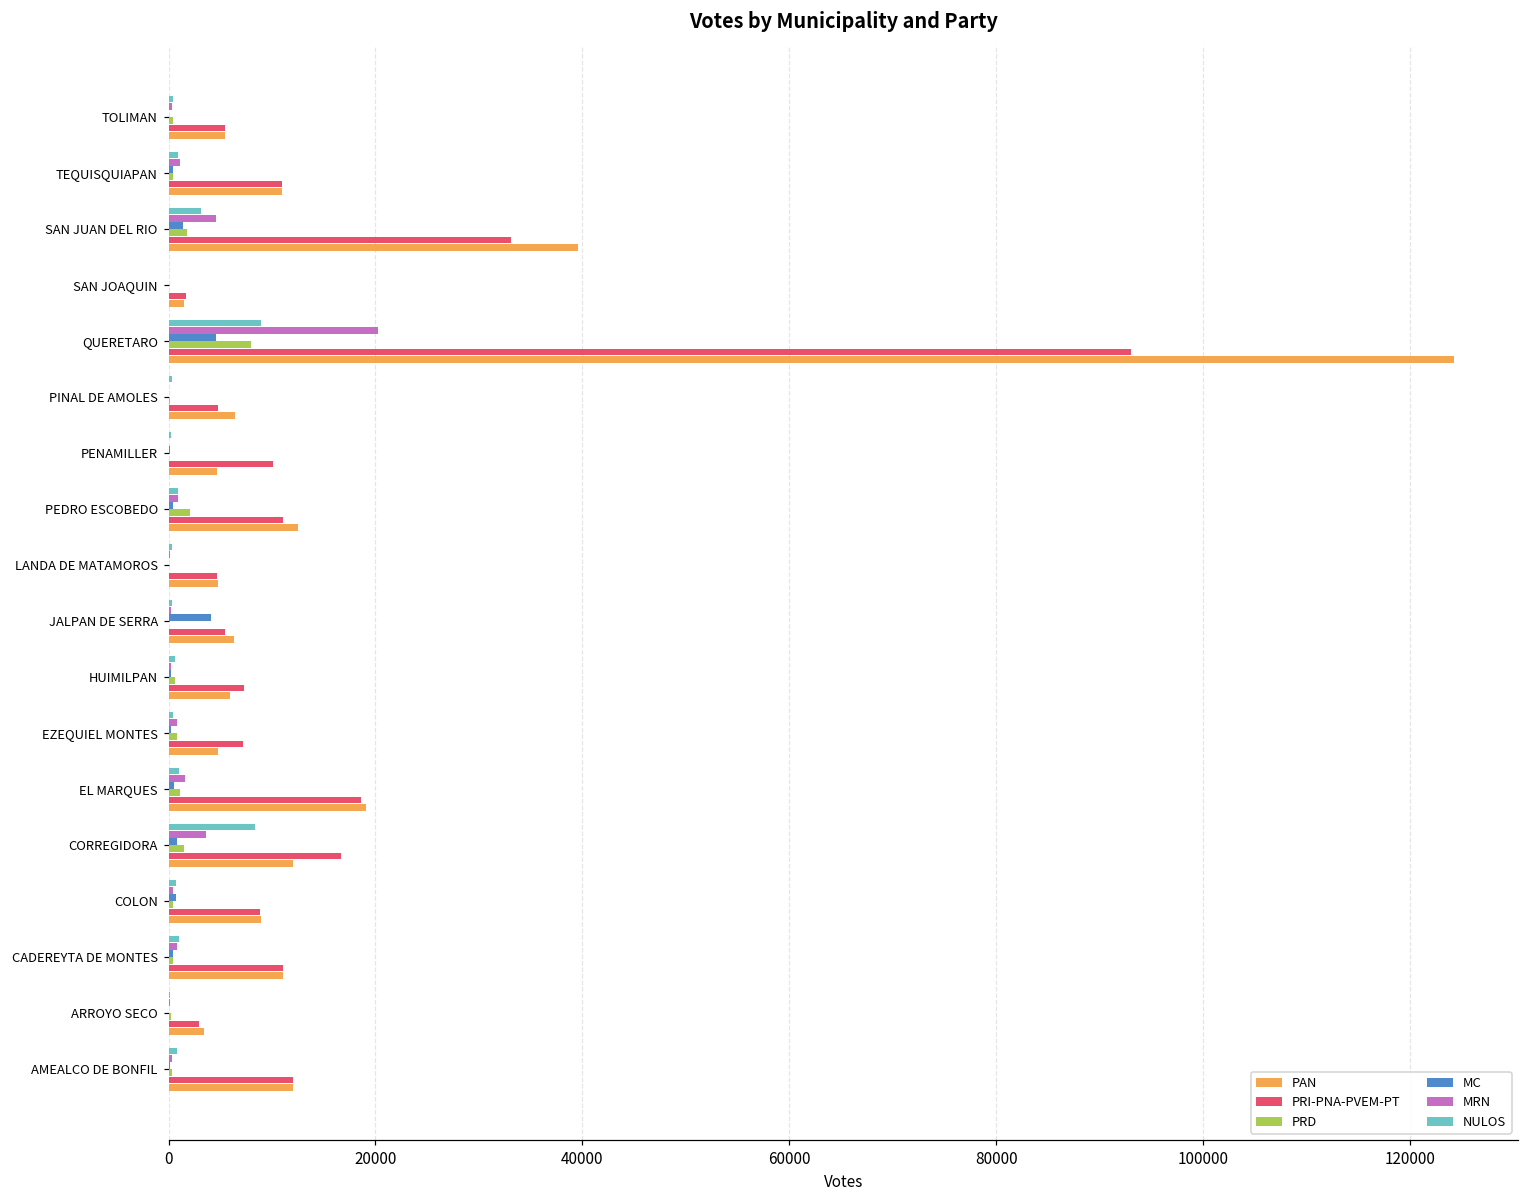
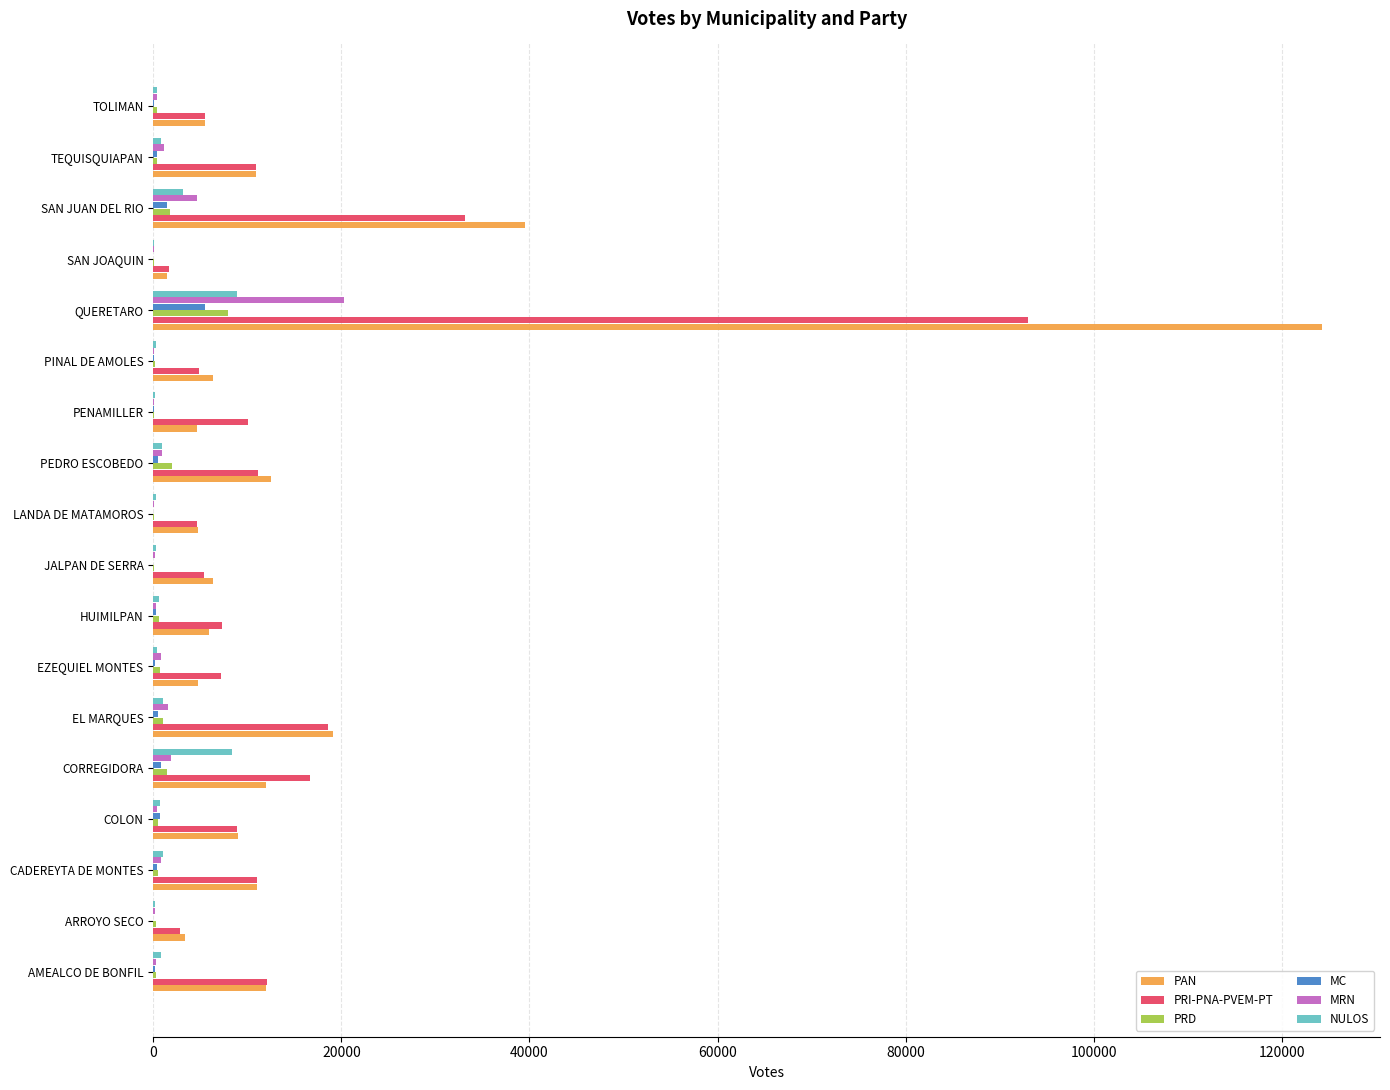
  {
    "PAN": {
      "TOLIMAN": 5000,
      "TEQUISQUIAPAN": 11000,
      "SAN JUAN DEL RIO": 40000,
      "SAN JOAQUIN": 1000,
      "QUERETARO": 124000,
      "PINAL DE AMOLES": 6000,
      "PENAMILLER": 5000,
      "PEDRO ESCOBEDO": 12000,
      "LANDA DE MATAMOROS": 5000,
      "JALPAN DE SERRA": 6000,
      "HUIMILPAN": 6000,
      "EZEQUIEL MONTES": 5000,
      "EL MARQUES": 19000,
      "CORREGIDORA": 12000,
      "COLON": 9000,
      "CADEREYTA DE MONTES": 11000,
      "ARROYO SECO": 3000,
      "AMEALCO DE BONFIL": 12000
    },
    "PRI-PNA-PVEM-PT": {
      "TOLIMAN": 5000,
      "TEQUISQUIAPAN": 11000,
      "SAN JUAN DEL RIO": 33000,
      "SAN JOAQUIN": 2000,
      "QUERETARO": 93000,
      "PINAL DE AMOLES": 5000,
      "PENAMILLER": 10000,
      "PEDRO ESCOBEDO": 11000,
      "LANDA DE MATAMOROS": 5000,
      "JALPAN DE SERRA": 5000,
      "HUIMILPAN": 7000,
      "EZEQUIEL MONTES": 7000,
      "EL MARQUES": 19000,
      "CORREGIDORA": 17000,
      "COLON": 9000,
      "CADEREYTA DE MONTES": 11000,
      "ARROYO SECO": 3000,
      "AMEALCO DE BONFIL": 12000
    },
    "PRD": {
      "TOLIMAN": 0,
      "TEQUISQUIAPAN": 0,
      "SAN JUAN DEL RIO": 2000,
      "QUERETARO": 8000,
      "PEDRO ESCOBEDO": 2000,
      "HUIMILPAN": 1000,
      "EZEQUIEL MONTES": 1000,
      "EL MARQUES": 1000,
      "CORREGIDORA": 1000,
      "COLON": 0,
      "CADEREYTA DE MONTES": 0,
      "AMEALCO DE BONFIL": 0
    },
    "MC": {
      "TEQUISQUIAPAN": 0,
      "SAN JUAN DEL RIO": 1000,
-     "QUERETARO": 4600,
+     "QUERETARO": 5500,
      "PEDRO ESCOBEDO": 0,
-     "JALPAN DE SERRA": 4000,
+     "JALPAN DE SERRA": 0,
      "HUIMILPAN": 0,
      "EL MARQUES": 1000,
      "CORREGIDORA": 1000,
      "COLON": 1000,
      "CADEREYTA DE MONTES": 0
    },
    "MRN": {
      "TOLIMAN": 0,
      "TEQUISQUIAPAN": 1000,
      "SAN JUAN DEL RIO": 5000,
      "QUERETARO": 20000,
      "PEDRO ESCOBEDO": 1000,
      "EZEQUIEL MONTES": 1000,
      "EL MARQUES": 2000,
-     "CORREGIDORA": 4000,
+     "CORREGIDORA": 2000,
      "COLON": 0,
      "CADEREYTA DE MONTES": 1000,
      "AMEALCO DE BONFIL": 0
    },
    "NULOS": {
      "TOLIMAN": 0,
      "TEQUISQUIAPAN": 1000,
      "SAN JUAN DEL RIO": 3000,
      "QUERETARO": 9000,
      "PINAL DE AMOLES": 0,
      "PEDRO ESCOBEDO": 1000,
      "LANDA DE MATAMOROS": 0,
      "JALPAN DE SERRA": 0,
      "HUIMILPAN": 1000,
      "EZEQUIEL MONTES": 0,
      "EL MARQUES": 1000,
      "CORREGIDORA": 8000,
      "COLON": 1000,
      "CADEREYTA DE MONTES": 1000,
      "AMEALCO DE BONFIL": 1000
    }
  }
